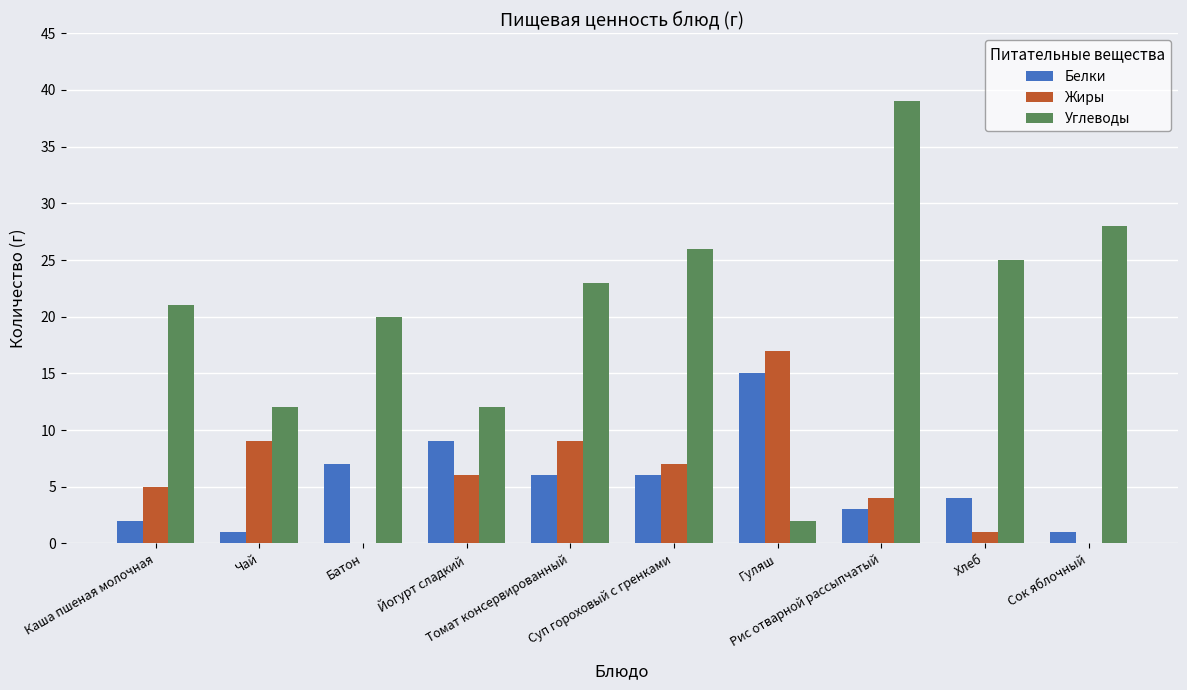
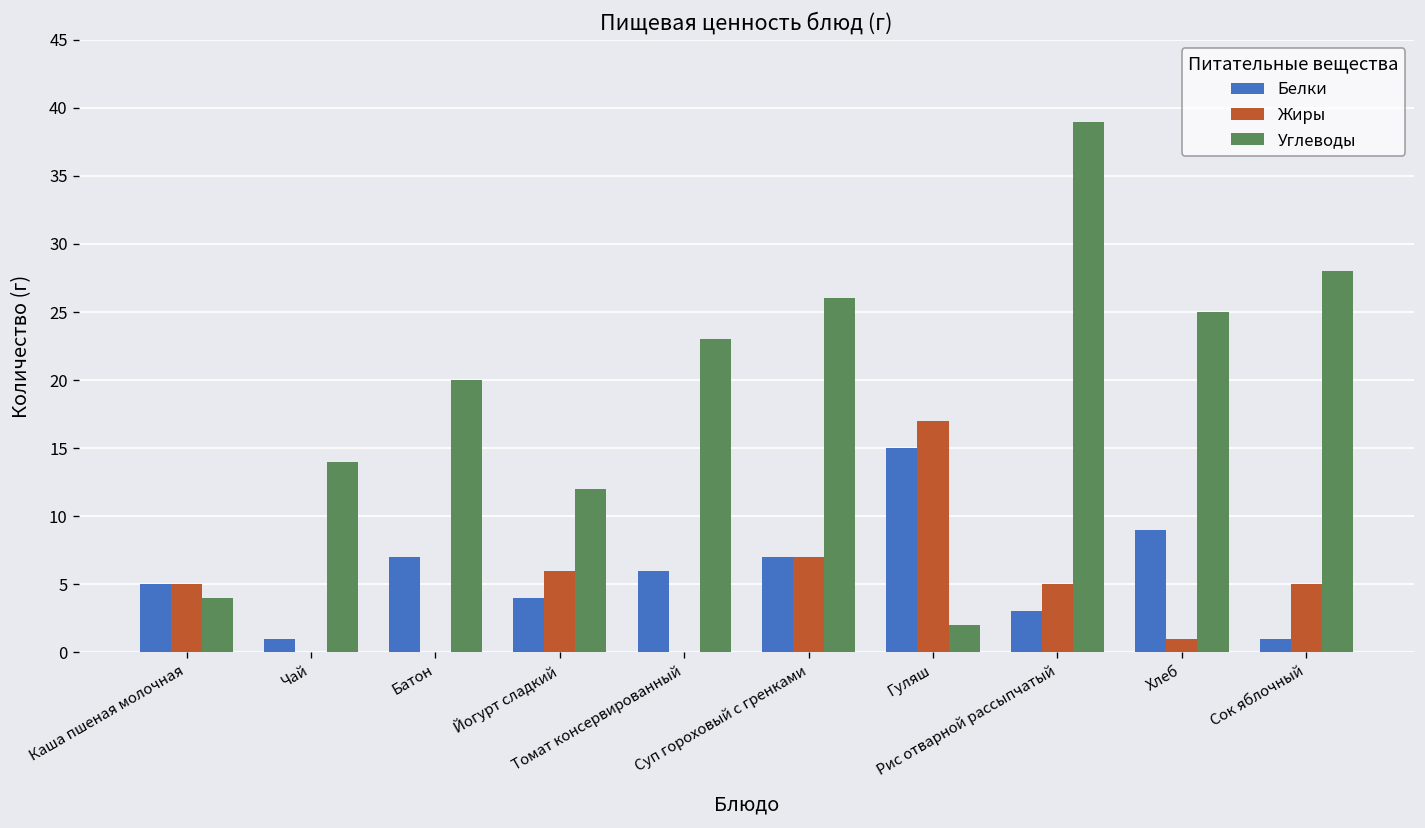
  {
    "Белки": {
-     "Каша пшеная молочная": 2,
+     "Каша пшеная молочная": 5,
      "Чай": 1,
      "Батон": 7,
-     "Йогурт сладкий": 9,
+     "Йогурт сладкий": 4,
      "Томат консервированный": 6,
-     "Суп гороховый с гренками": 6,
+     "Суп гороховый с гренками": 7,
      "Гуляш": 15,
      "Рис отварной рассыпчатый": 3,
-     "Хлеб": 4,
+     "Хлеб": 9,
      "Сок яблочный": 1
    },
    "Жиры": {
      "Каша пшеная молочная": 5,
-     "Чай": 9,
+     "Чай": 0,
      "Батон": 0,
      "Йогурт сладкий": 6,
-     "Томат консервированный": 9,
+     "Томат консервированный": 0,
      "Суп гороховый с гренками": 7,
      "Гуляш": 17,
-     "Рис отварной рассыпчатый": 4,
+     "Рис отварной рассыпчатый": 5,
      "Хлеб": 1,
-     "Сок яблочный": 0
+     "Сок яблочный": 5
    },
    "Углеводы": {
-     "Каша пшеная молочная": 21,
-     "Чай": 12,
+     "Каша пшеная молочная": 4,
+     "Чай": 14,
      "Батон": 20,
      "Йогурт сладкий": 12,
      "Томат консервированный": 23,
      "Суп гороховый с гренками": 26,
      "Гуляш": 2,
      "Рис отварной рассыпчатый": 39,
      "Хлеб": 25,
      "Сок яблочный": 28
    }
  }
